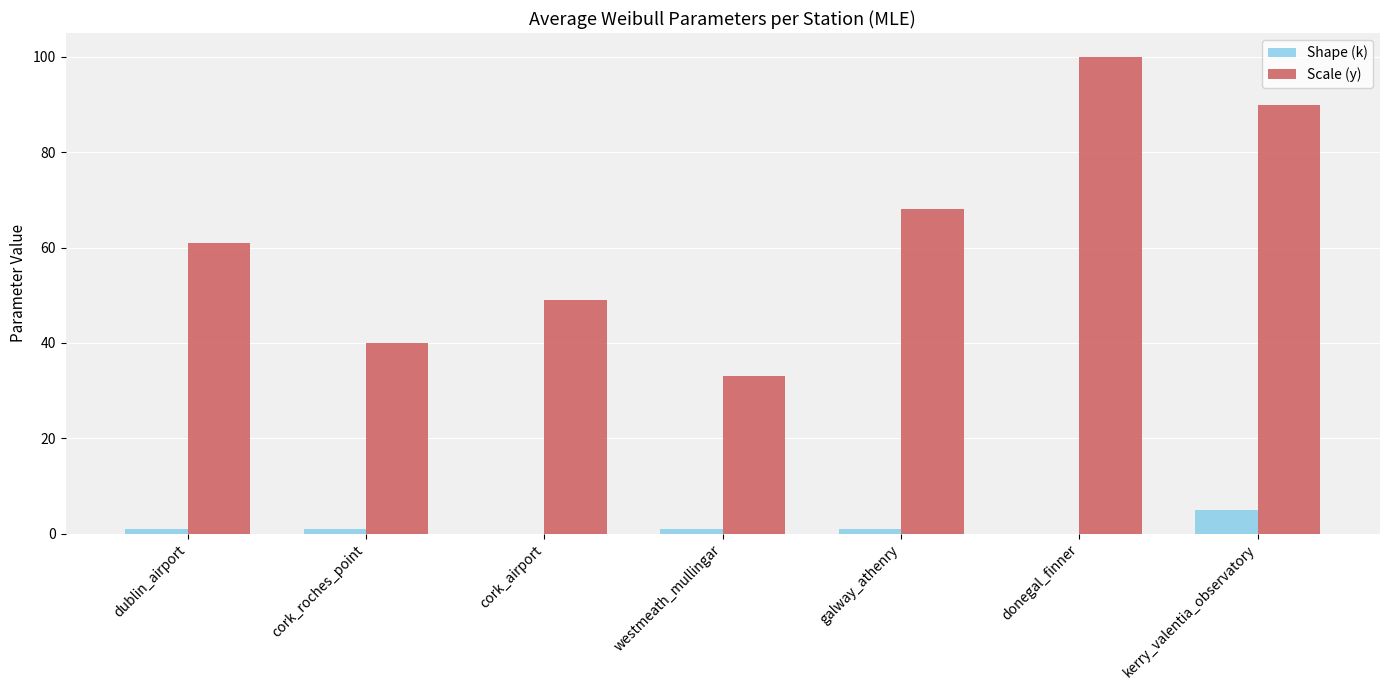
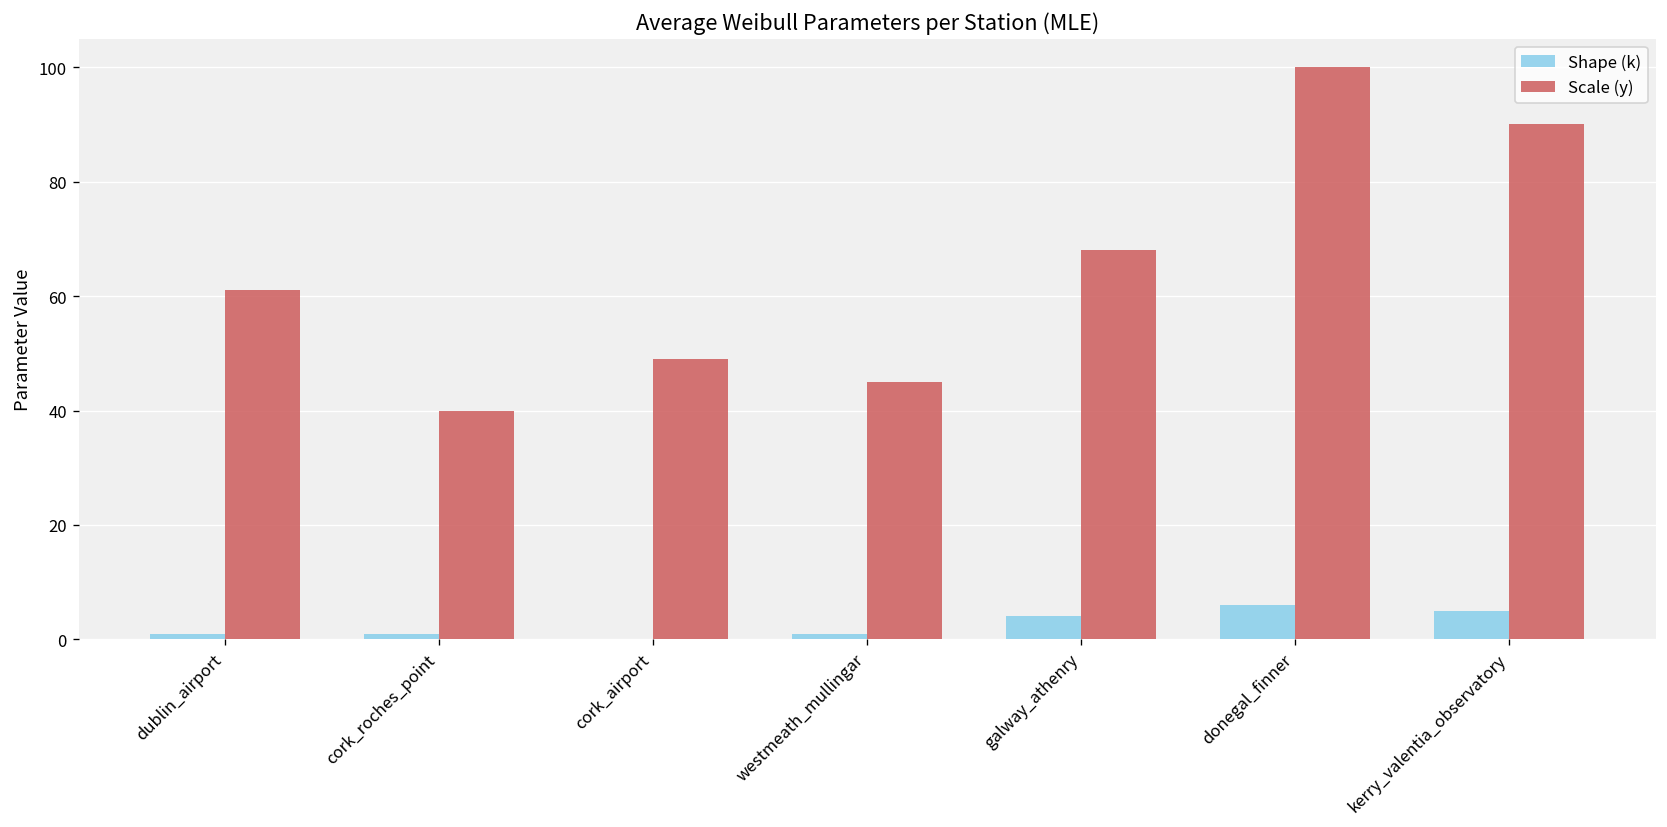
  {
    "Shape (k)": {
      "dublin_airport": 1,
      "cork_roches_point": 1,
      "cork_airport": 0,
      "westmeath_mullingar": 1,
-     "galway_athenry": 1,
-     "donegal_finner": 0,
+     "galway_athenry": 4,
+     "donegal_finner": 6,
      "kerry_valentia_observatory": 5
    },
    "Scale (y)": {
      "dublin_airport": 61,
      "cork_roches_point": 40,
      "cork_airport": 49,
-     "westmeath_mullingar": 33,
+     "westmeath_mullingar": 45,
      "galway_athenry": 68,
      "donegal_finner": 100,
      "kerry_valentia_observatory": 90
    }
  }
